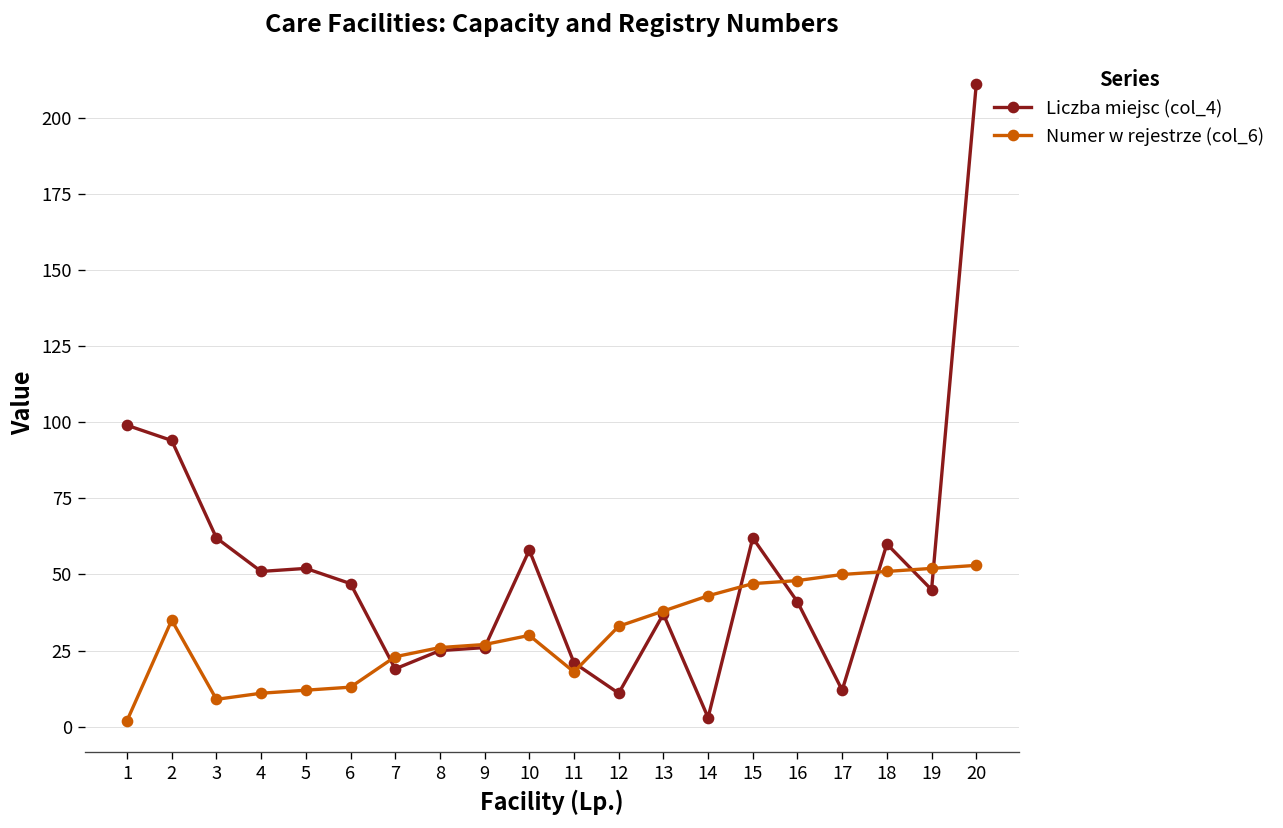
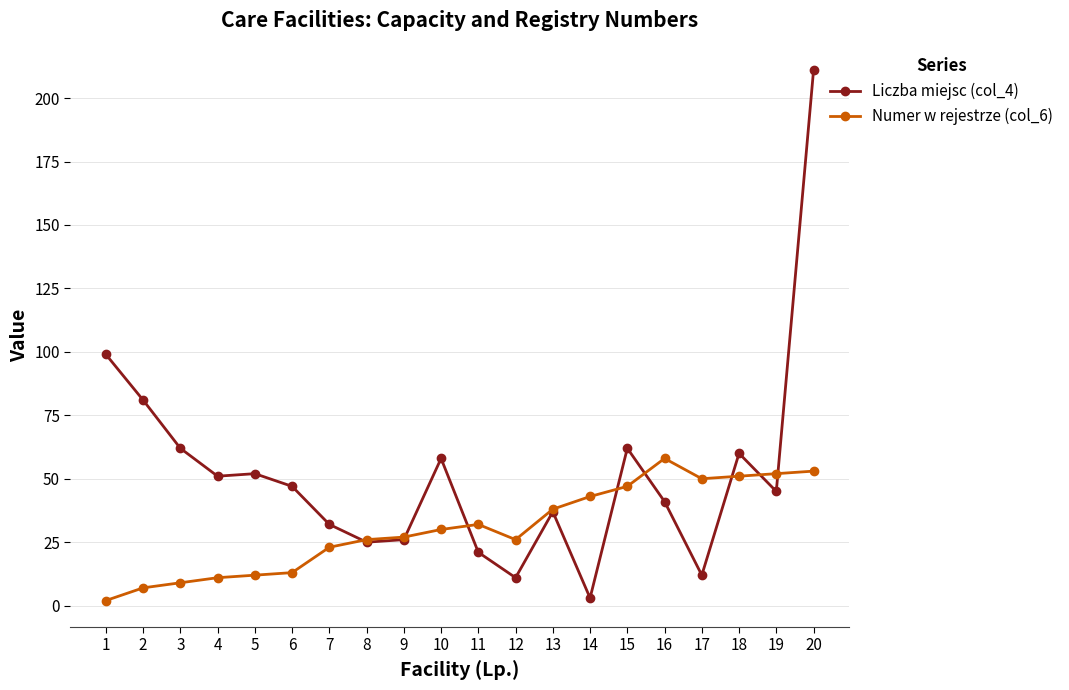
  {
    "Liczba miejsc (col_4)": {
      "1": 99,
-     "2": 94,
+     "2": 81,
      "3": 62,
      "4": 51,
      "5": 52,
      "6": 47,
-     "7": 19,
+     "7": 32,
      "8": 25,
      "10": 58,
      "11": 21,
      "12": 11,
      "14": 3,
      "15": 62,
      "16": 41,
      "17": 12,
      "18": 60,
      "19": 45,
      "20": 211
    },
    "Numer w rejestrze (col_6)": {
      "1": 2,
-     "2": 35,
+     "2": 7,
      "3": 9,
      "4": 11,
      "5": 12,
      "6": 13,
      "7": 23,
      "8": 26,
      "10": 30,
-     "11": 18,
-     "12": 33,
+     "11": 32,
+     "12": 26,
      "14": 43,
      "15": 47,
-     "16": 48,
+     "16": 58,
      "17": 50,
      "18": 51,
      "19": 52,
      "20": 53
    }
  }
